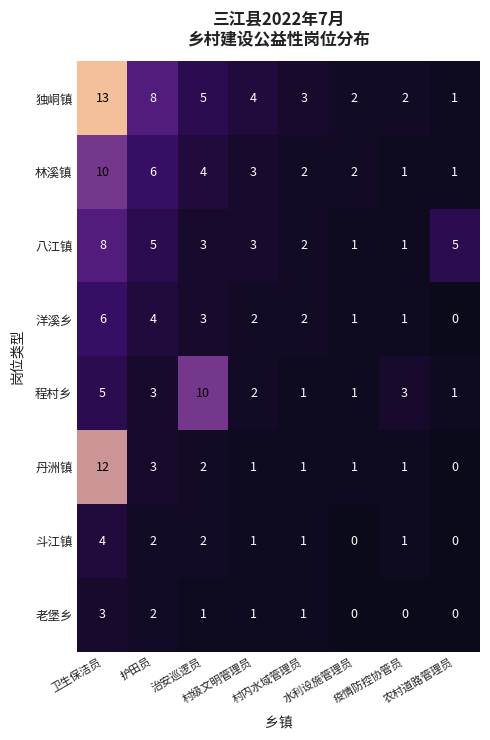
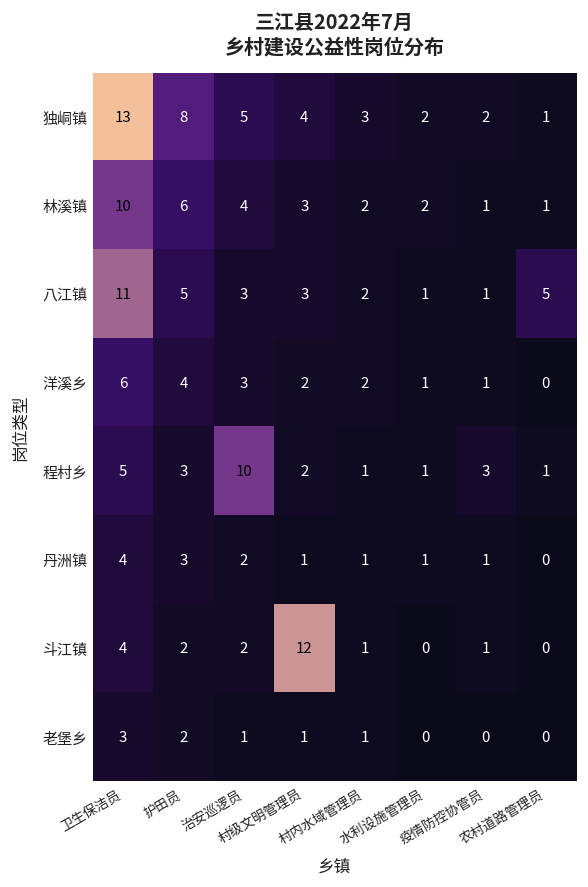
  {
    "独峒镇": {
      "卫生保洁员": 13,
      "护田员": 8,
      "治安巡逻员": 5,
      "村级文明管理员": 4,
      "村内水域管理员": 3,
      "水利设施管理员": 2,
      "疫情防控协管员": 2,
      "农村道路管理员": 1
    },
    "林溪镇": {
      "卫生保洁员": 10,
      "护田员": 6,
      "治安巡逻员": 4,
      "村级文明管理员": 3,
      "村内水域管理员": 2,
      "水利设施管理员": 2,
      "疫情防控协管员": 1,
      "农村道路管理员": 1
    },
    "八江镇": {
-     "卫生保洁员": 8,
+     "卫生保洁员": 11,
      "护田员": 5,
      "治安巡逻员": 3,
      "村级文明管理员": 3,
      "村内水域管理员": 2,
      "水利设施管理员": 1,
      "疫情防控协管员": 1,
      "农村道路管理员": 5
    },
    "洋溪乡": {
      "卫生保洁员": 6,
      "护田员": 4,
      "治安巡逻员": 3,
      "村级文明管理员": 2,
      "村内水域管理员": 2,
      "水利设施管理员": 1,
      "疫情防控协管员": 1,
      "农村道路管理员": 0
    },
    "程村乡": {
      "卫生保洁员": 5,
      "护田员": 3,
      "治安巡逻员": 10,
      "村级文明管理员": 2,
      "村内水域管理员": 1,
      "水利设施管理员": 1,
      "疫情防控协管员": 3,
      "农村道路管理员": 1
    },
    "丹洲镇": {
-     "卫生保洁员": 12,
+     "卫生保洁员": 4,
      "护田员": 3,
      "治安巡逻员": 2,
      "村级文明管理员": 1,
      "村内水域管理员": 1,
      "水利设施管理员": 1,
      "疫情防控协管员": 1,
      "农村道路管理员": 0
    },
    "斗江镇": {
      "卫生保洁员": 4,
      "护田员": 2,
      "治安巡逻员": 2,
-     "村级文明管理员": 1,
+     "村级文明管理员": 12,
      "村内水域管理员": 1,
      "水利设施管理员": 0,
      "疫情防控协管员": 1,
      "农村道路管理员": 0
    },
    "老堡乡": {
      "卫生保洁员": 3,
      "护田员": 2,
      "治安巡逻员": 1,
      "村级文明管理员": 1,
      "村内水域管理员": 1,
      "水利设施管理员": 0,
      "疫情防控协管员": 0,
      "农村道路管理员": 0
    }
  }
